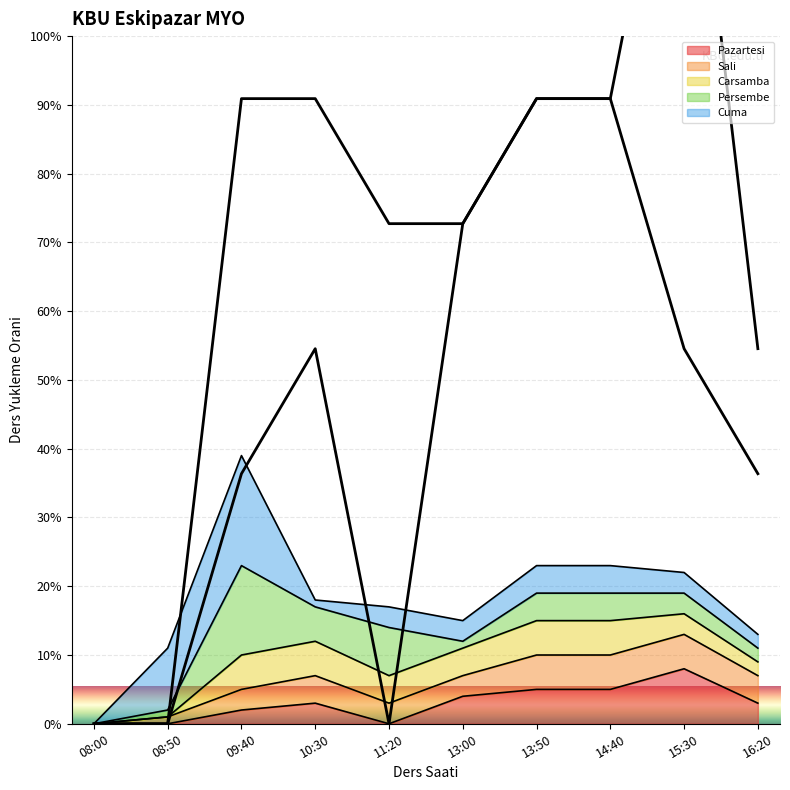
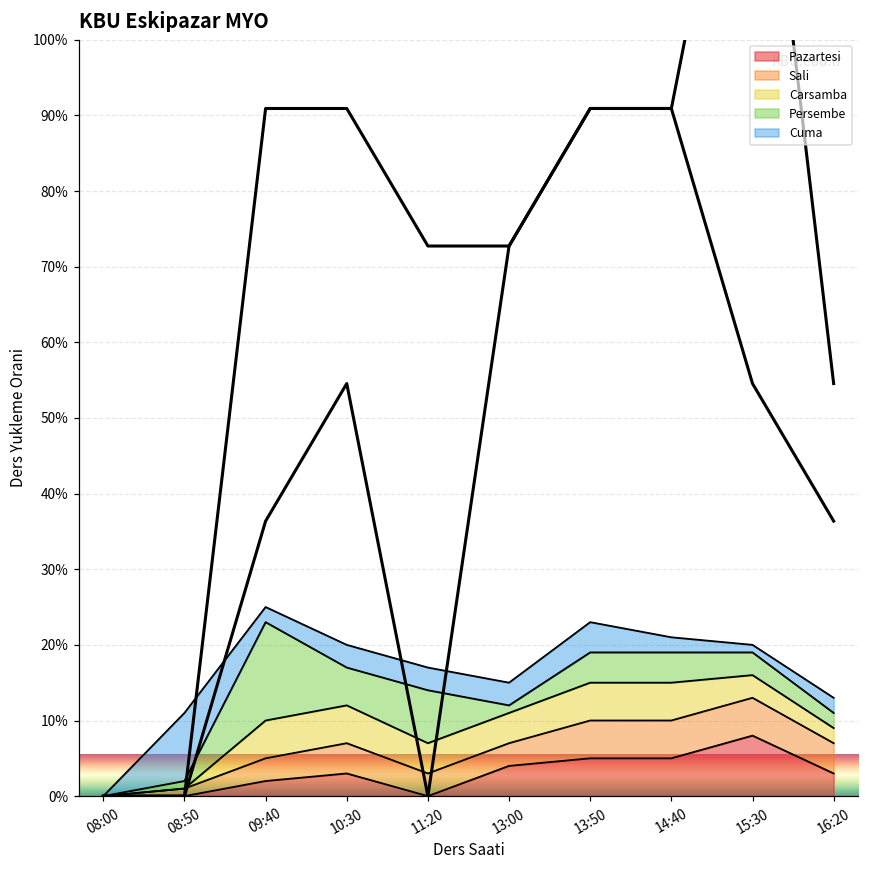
  {
    "Pazartesi": {
      "09:40": "2%",
      "10:30": "3%",
      "13:00": "4%",
      "13:50": "5%",
      "14:40": "5%",
      "15:30": "8%",
      "16:20": "3%"
    },
    "Persembe": {
      "08:50": "1%",
      "09:40": "13%",
      "10:30": "5%",
      "11:20": "7%",
      "13:00": "1%",
      "13:50": "4%",
      "14:40": "4%",
      "15:30": "3%",
      "16:20": "2%"
    },
    "Cuma": {
      "08:50": "9%",
-     "09:40": "16%",
-     "10:30": "1%",
+     "09:40": "2%",
+     "10:30": "3%",
      "11:20": "3%",
      "13:00": "3%",
      "13:50": "4%",
-     "14:40": "4%",
-     "15:30": "3%",
+     "14:40": "2%",
+     "15:30": "1%",
      "16:20": "2%"
    }
  }
